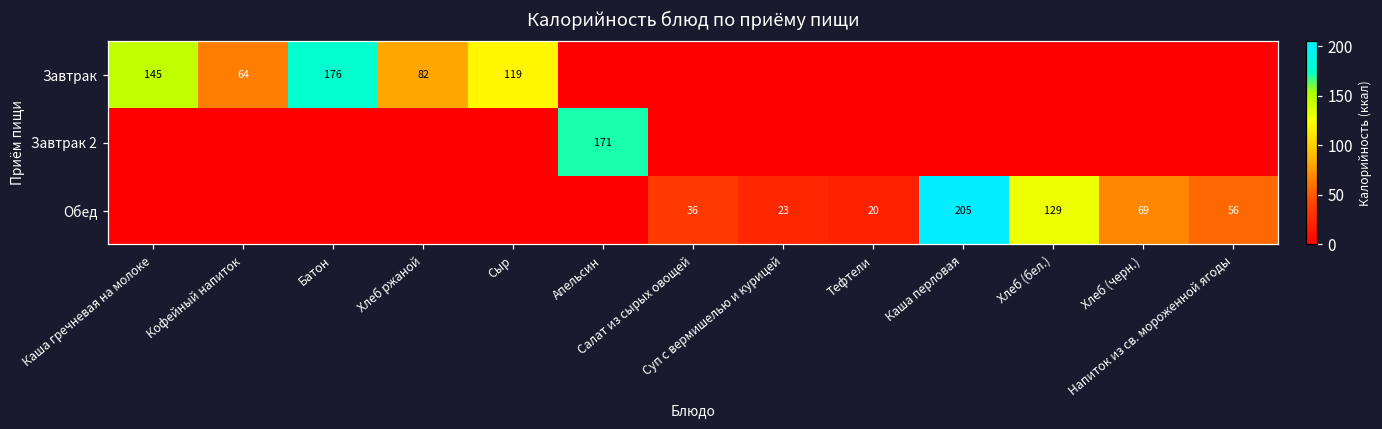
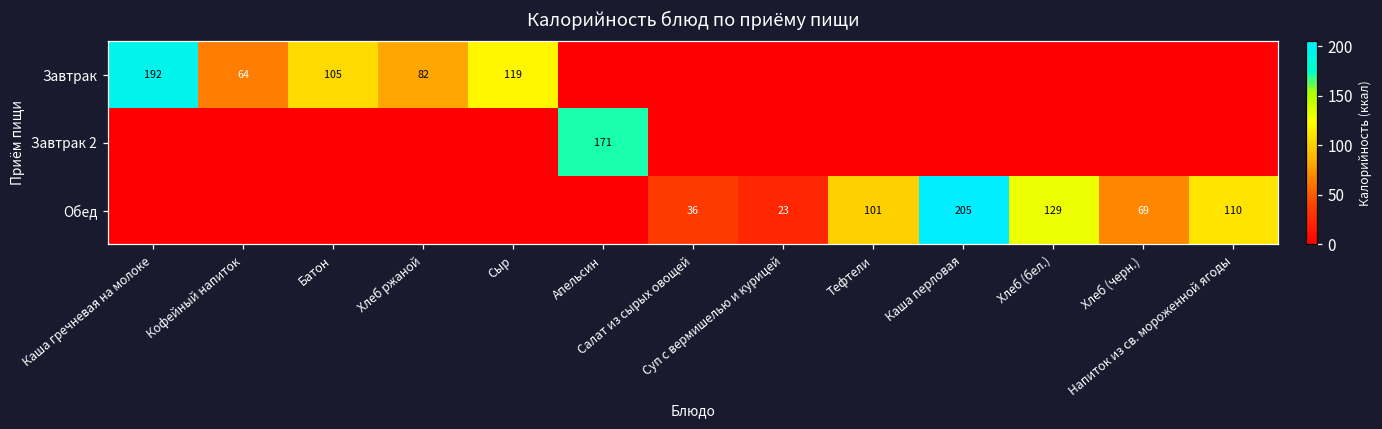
  {
    "Завтрак": {
-     "Каша гречневая на молоке": 145,
+     "Каша гречневая на молоке": 192,
      "Кофейный напиток": 64,
-     "Батон": 176,
+     "Батон": 105,
      "Хлеб ржаной": 82,
      "Сыр": 119
    },
    "Завтрак 2": {
      "Апельсин": 171
    },
    "Обед": {
      "Салат из сырых овощей": 36,
      "Суп с вермишелью и курицей": 23,
-     "Тефтели": 20,
+     "Тефтели": 101,
      "Каша перловая": 205,
      "Хлеб (бел.)": 129,
      "Хлеб (черн.)": 69,
-     "Напиток из св. мороженной ягоды": 56
+     "Напиток из св. мороженной ягоды": 110
    }
  }
